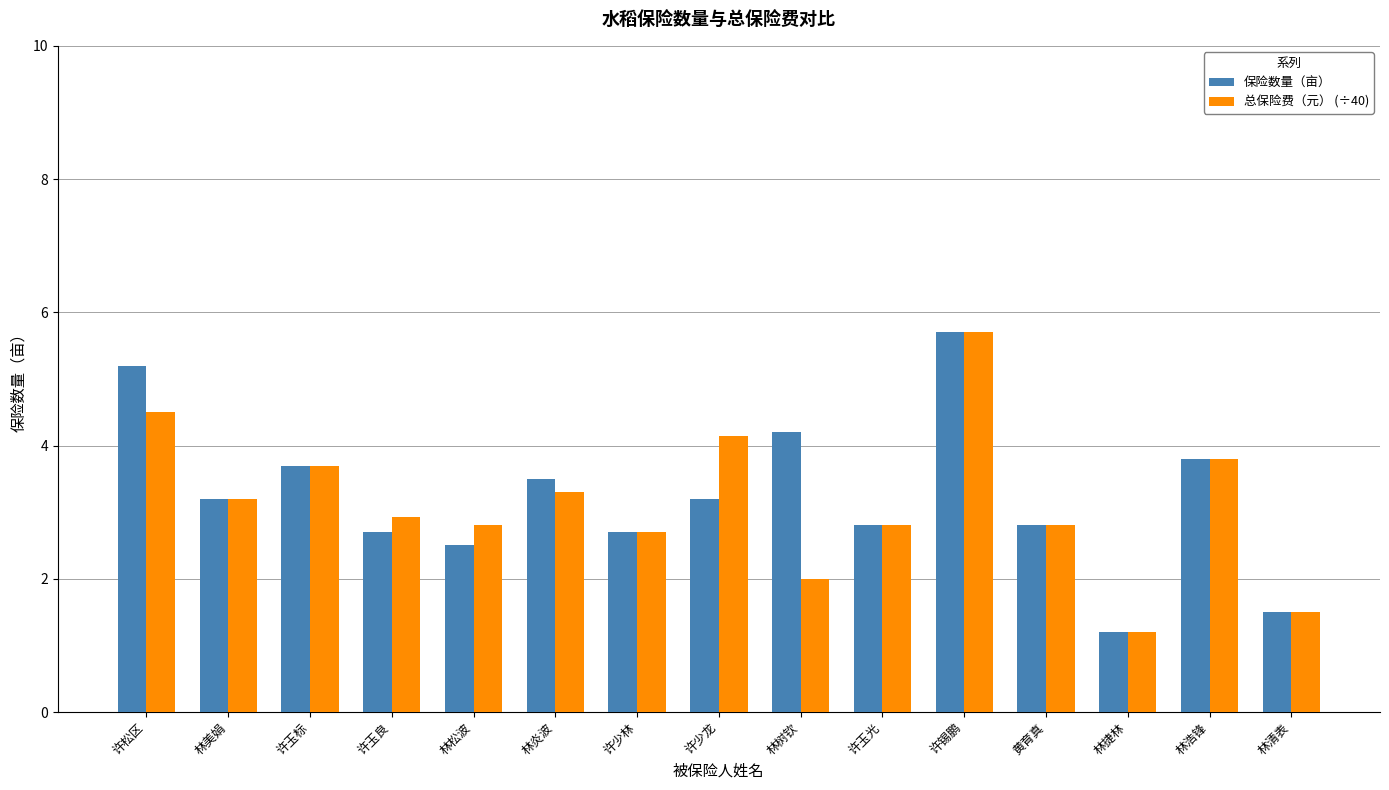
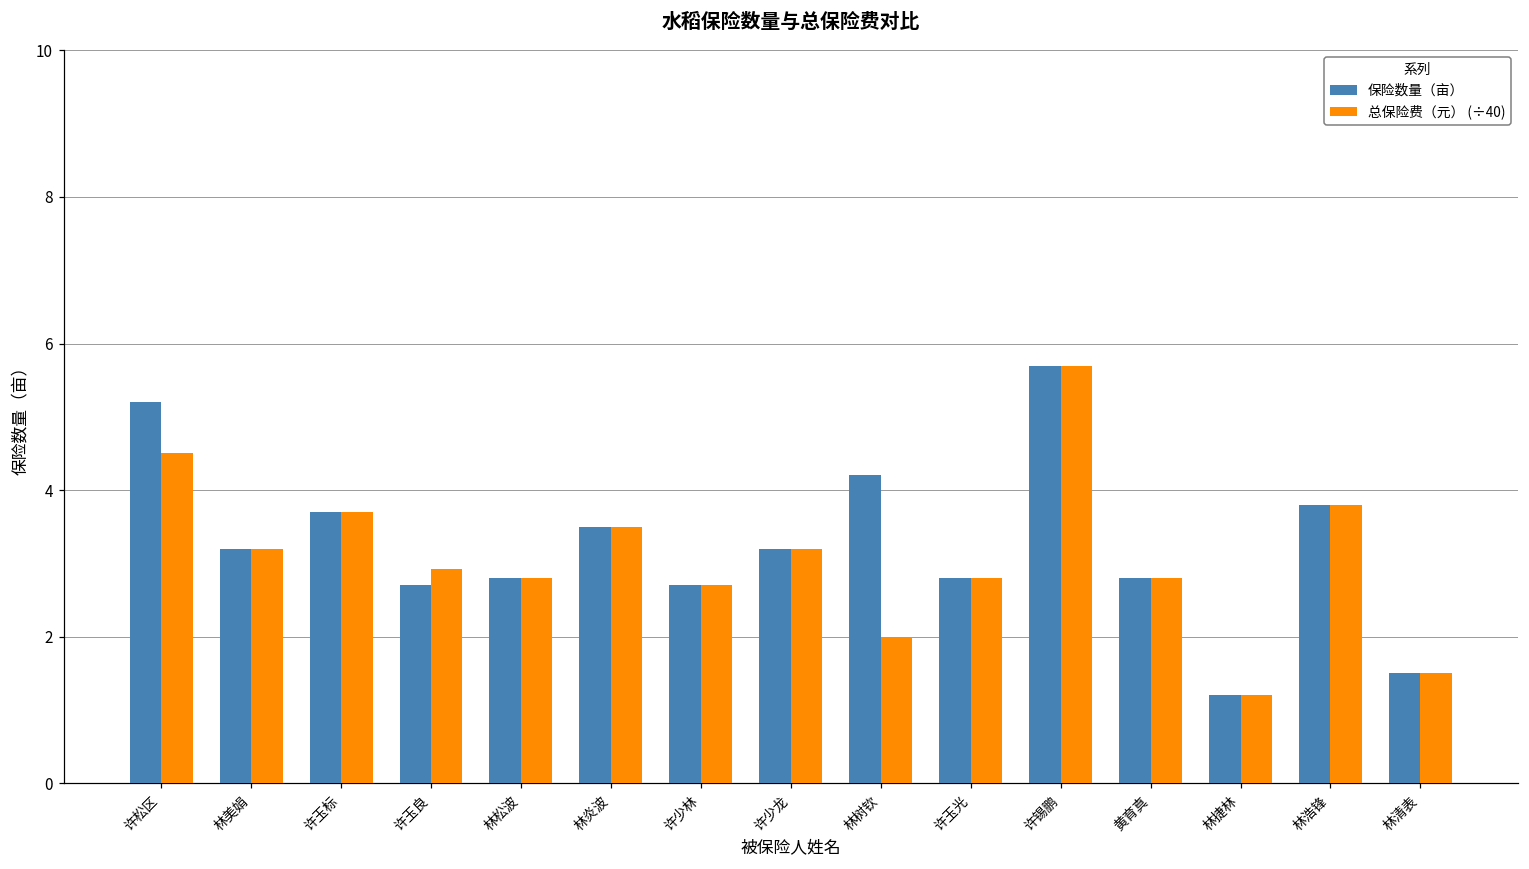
  {
    "保险数量（亩）": {
      "许松区": 5.2,
      "林美娟": 3.2,
      "许玉标": 3.7,
      "许玉良": 2.7,
-     "林松波": 2.5,
+     "林松波": 2.8,
      "林炎波": 3.5,
      "许少林": 2.7,
      "许少龙": 3.2,
      "林树钦": 4.2,
      "许玉光": 2.8,
      "许锡鹏": 5.7,
      "黄育真": 2.8,
      "林捷林": 1.2,
      "林浩锋": 3.8,
      "林清表": 1.5
    },
    "总保险费（元） (÷40)": {
      "许松区": 4.5,
      "林美娟": 3.2,
      "许玉标": 3.7,
      "许玉良": 2.9,
      "林松波": 2.8,
-     "林炎波": 3.3,
+     "林炎波": 3.5,
      "许少林": 2.7,
-     "许少龙": 4.2,
+     "许少龙": 3.2,
      "林树钦": 2.0,
      "许玉光": 2.8,
      "许锡鹏": 5.7,
      "黄育真": 2.8,
      "林捷林": 1.2,
      "林浩锋": 3.8,
      "林清表": 1.5
    }
  }
